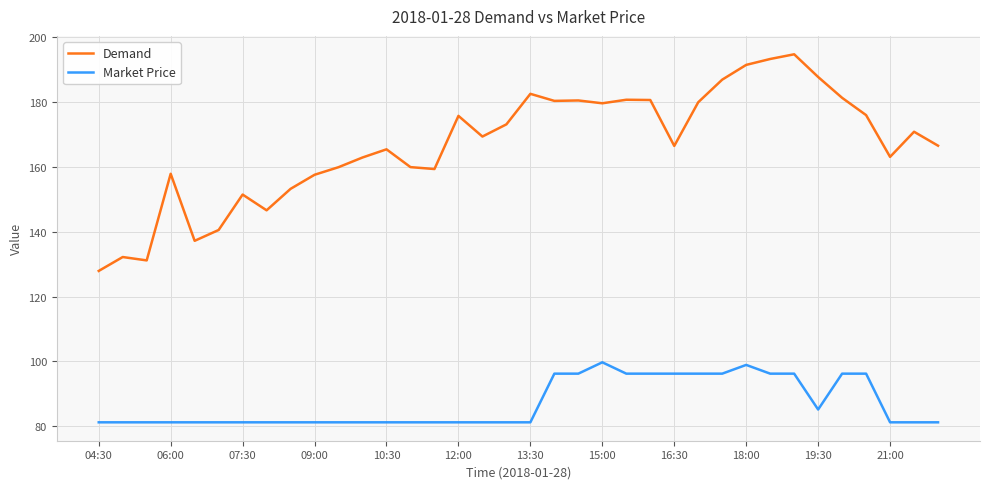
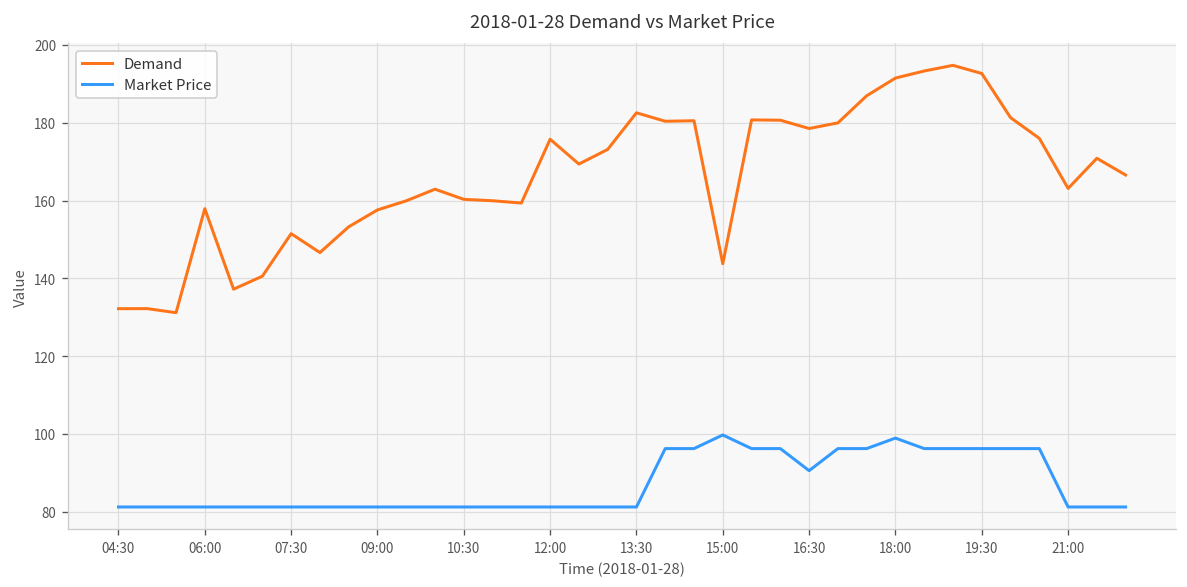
  {
    "Demand": {
-     "04:30": 128,
+     "04:30": 132,
      "06:00": 158,
      "07:30": 151,
      "09:00": 158,
-     "10:30": 165,
+     "10:30": 160,
      "12:00": 176,
      "13:30": 183,
-     "15:00": 180,
-     "16:30": 166,
+     "15:00": 144,
+     "16:30": 179,
      "18:00": 191,
-     "19:30": 188,
+     "19:30": 193,
      "21:00": 163
    },
    "Market Price": {
      "04:30": 81,
      "06:00": 81,
      "07:30": 81,
      "09:00": 81,
      "10:30": 81,
      "12:00": 81,
      "13:30": 81,
      "15:00": 100,
-     "16:30": 96,
+     "16:30": 91,
      "18:00": 99,
-     "19:30": 85,
+     "19:30": 96,
      "21:00": 81
    }
  }
